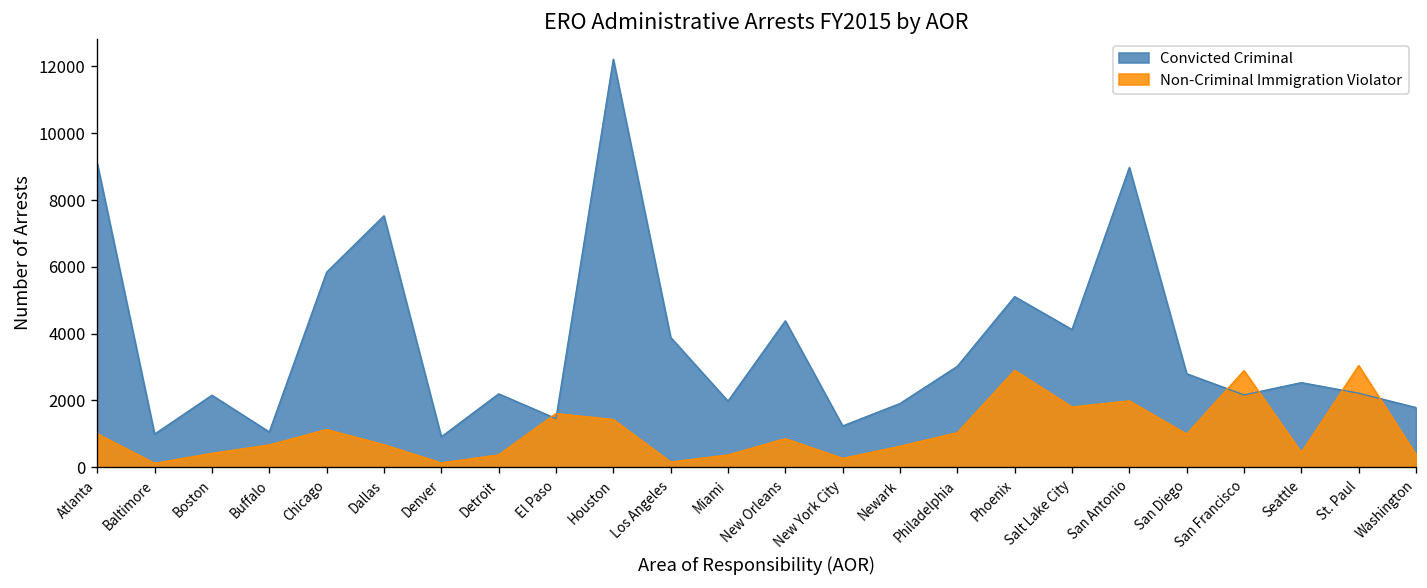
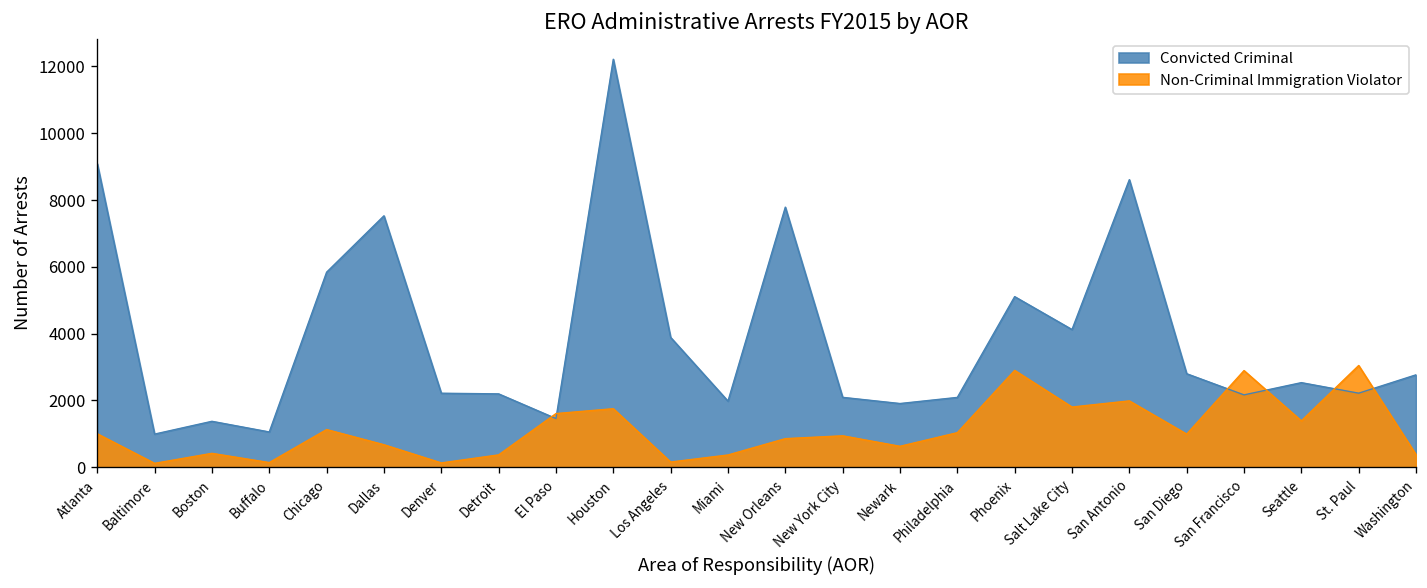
  {
    "Convicted Criminal": {
      "Atlanta": 9100,
      "Baltimore": 1000,
-     "Boston": 2200,
+     "Boston": 1400,
      "Buffalo": 1100,
      "Chicago": 5800,
      "Dallas": 7500,
-     "Denver": 900,
+     "Denver": 2200,
      "Detroit": 2200,
      "El Paso": 1500,
      "Houston": 12200,
      "Los Angeles": 3900,
      "Miami": 2000,
-     "New Orleans": 4400,
-     "New York City": 1200,
+     "New Orleans": 7800,
+     "New York City": 2100,
      "Newark": 1900,
-     "Philadelphia": 3000,
+     "Philadelphia": 2100,
      "Phoenix": 5100,
      "Salt Lake City": 4100,
-     "San Antonio": 9000,
+     "San Antonio": 8600,
      "San Diego": 2800,
      "San Francisco": 2200,
      "Seattle": 2500,
      "St. Paul": 2200,
-     "Washington": 1800
+     "Washington": 2800
    },
    "Non-Criminal Immigration Violator": {
      "Atlanta": 1000,
      "Baltimore": 100,
      "Boston": 400,
-     "Buffalo": 700,
+     "Buffalo": 100,
      "Chicago": 1100,
      "Dallas": 700,
      "Denver": 100,
      "Detroit": 400,
      "El Paso": 1600,
-     "Houston": 1400,
+     "Houston": 1800,
      "Los Angeles": 200,
      "Miami": 400,
      "New Orleans": 900,
-     "New York City": 300,
+     "New York City": 900,
      "Newark": 600,
      "Philadelphia": 1000,
      "Phoenix": 2900,
      "Salt Lake City": 1800,
      "San Antonio": 2000,
      "San Diego": 1000,
      "San Francisco": 2900,
-     "Seattle": 400,
+     "Seattle": 1400,
      "St. Paul": 3000,
      "Washington": 400
    }
  }
